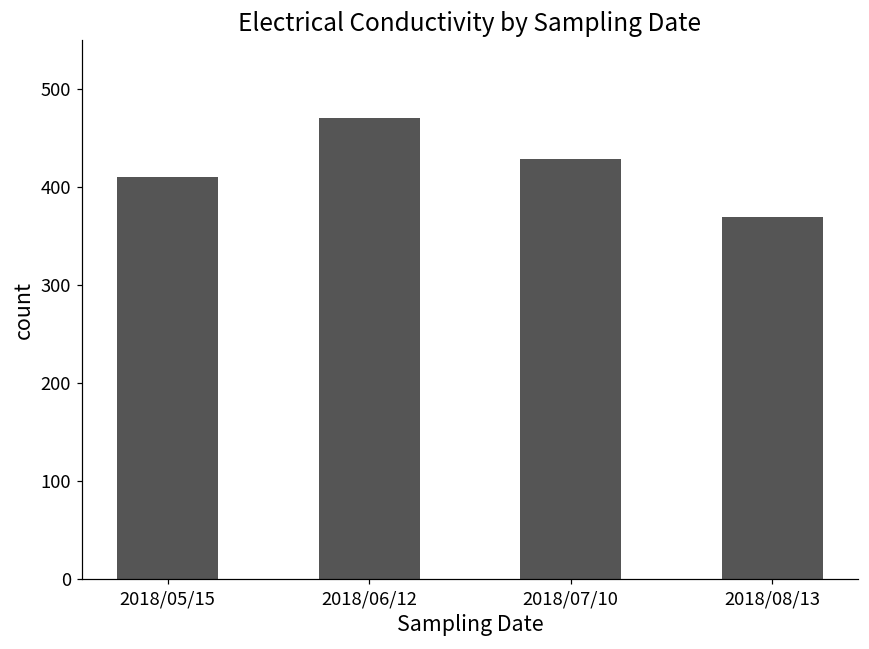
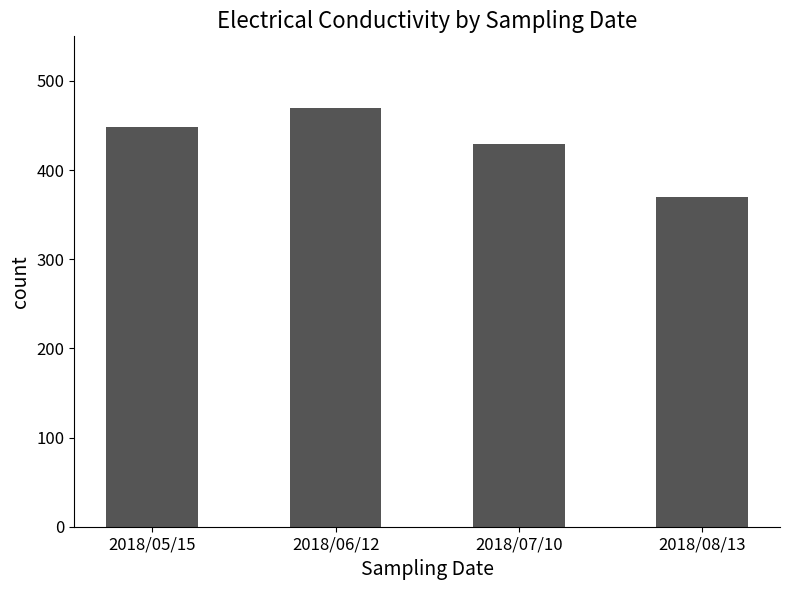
  {
-   "2018/05/15": 410,
+   "2018/05/15": 450,
    "2018/06/12": 470,
    "2018/07/10": 430,
    "2018/08/13": 370
  }
